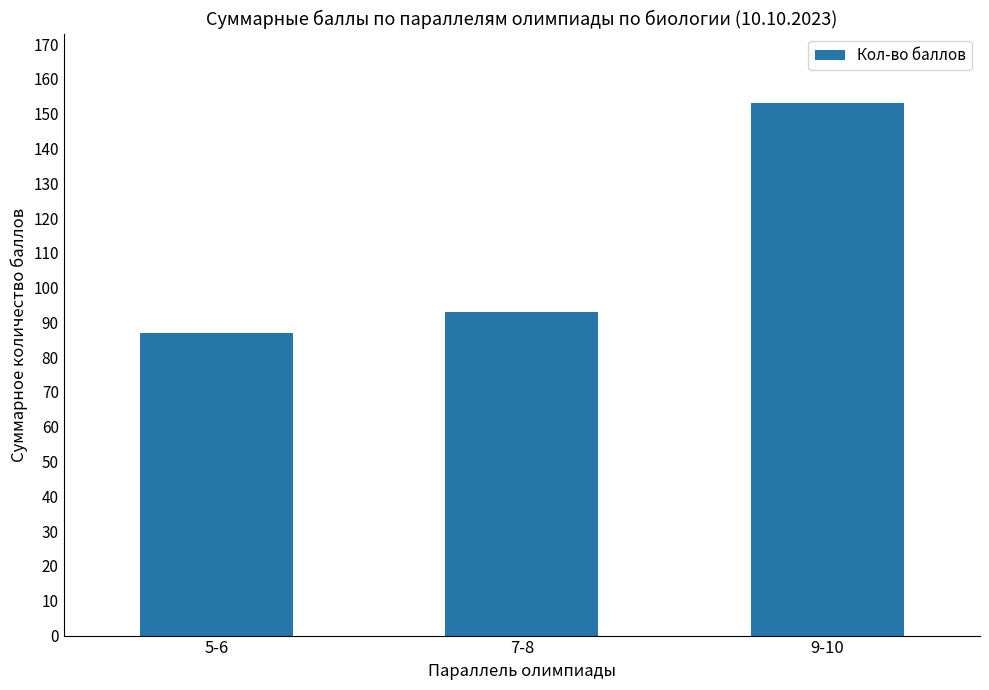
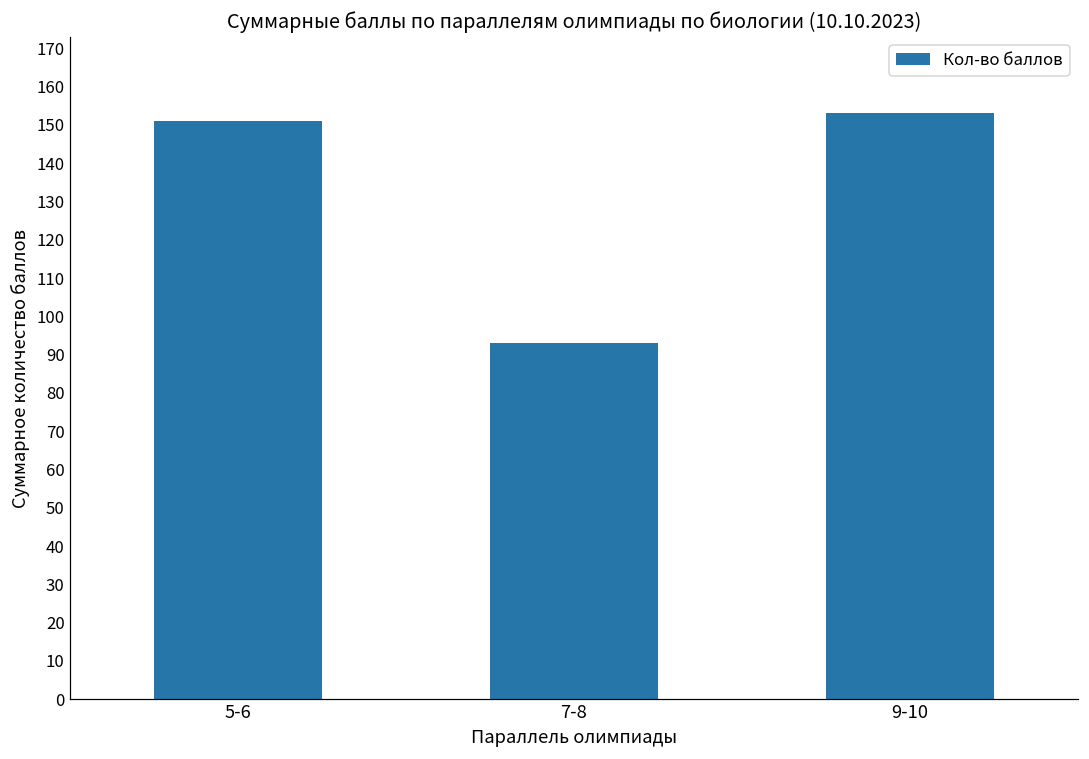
  {
-   "5-6": 87,
+   "5-6": 151,
    "7-8": 93,
    "9-10": 153
  }
